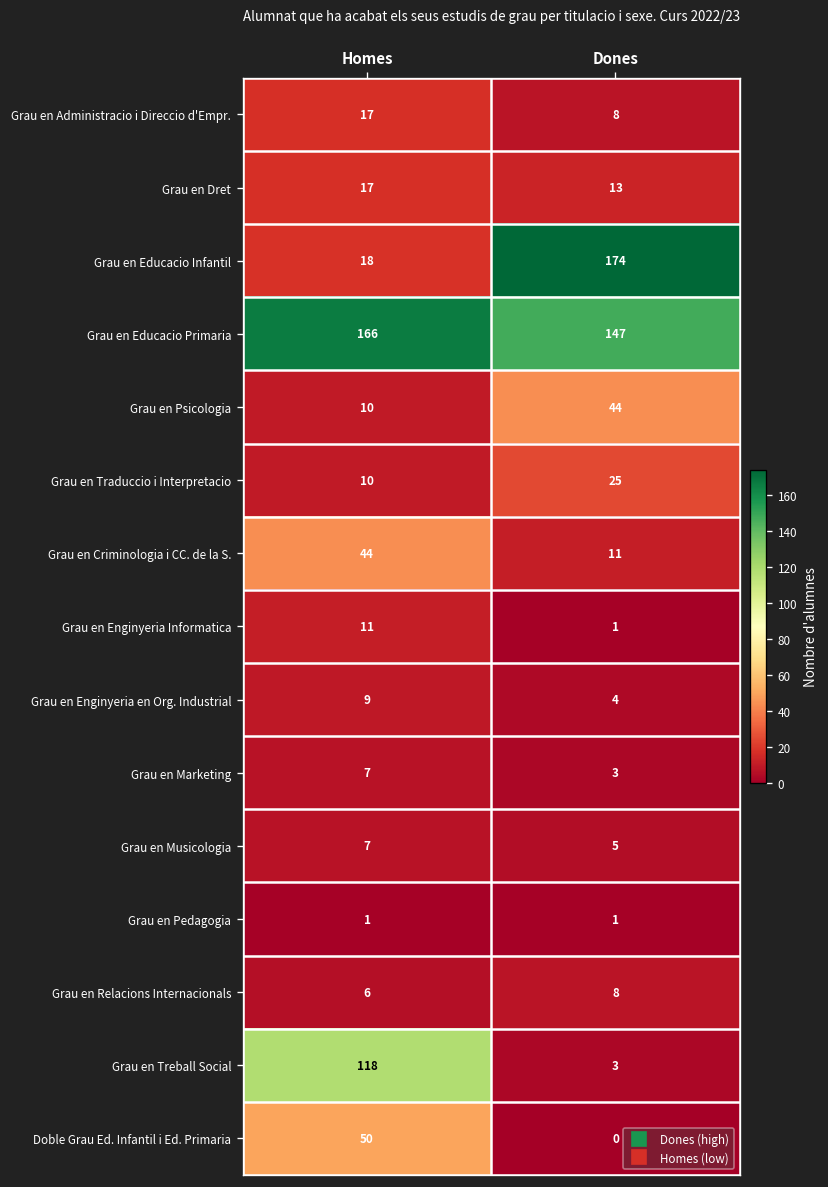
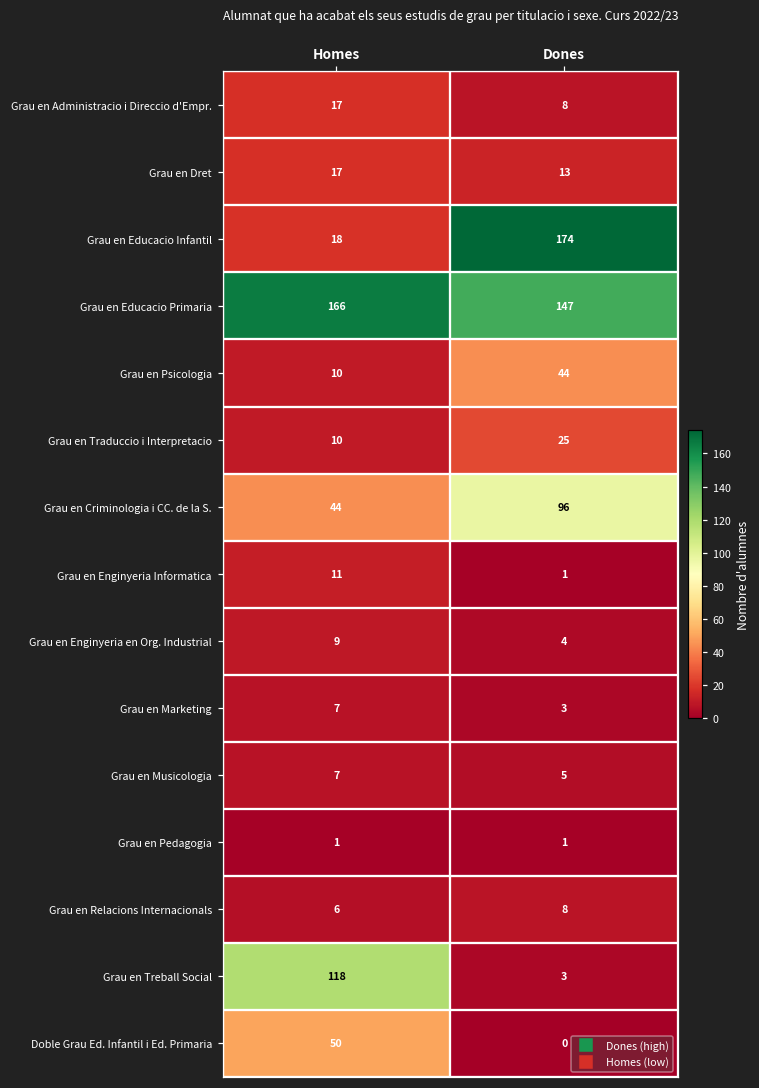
  {
    "Grau en Administracio i Direccio d'Empr.": {
      "Homes": 17,
      "Dones": 8
    },
    "Grau en Dret": {
      "Homes": 17,
      "Dones": 13
    },
    "Grau en Educacio Infantil": {
      "Homes": 18,
      "Dones": 174
    },
    "Grau en Educacio Primaria": {
      "Homes": 166,
      "Dones": 147
    },
    "Grau en Psicologia": {
      "Homes": 10,
      "Dones": 44
    },
    "Grau en Traduccio i Interpretacio": {
      "Homes": 10,
      "Dones": 25
    },
    "Grau en Criminologia i CC. de la S.": {
      "Homes": 44,
-     "Dones": 11
+     "Dones": 96
    },
    "Grau en Enginyeria Informatica": {
      "Homes": 11,
      "Dones": 1
    },
    "Grau en Enginyeria en Org. Industrial": {
      "Homes": 9,
      "Dones": 4
    },
    "Grau en Marketing": {
      "Homes": 7,
      "Dones": 3
    },
    "Grau en Musicologia": {
      "Homes": 7,
      "Dones": 5
    },
    "Grau en Pedagogia": {
      "Homes": 1,
      "Dones": 1
    },
    "Grau en Relacions Internacionals": {
      "Homes": 6,
      "Dones": 8
    },
    "Grau en Treball Social": {
      "Homes": 118,
      "Dones": 3
    },
    "Doble Grau Ed. Infantil i Ed. Primaria": {
      "Homes": 50,
      "Dones": 0
    }
  }
